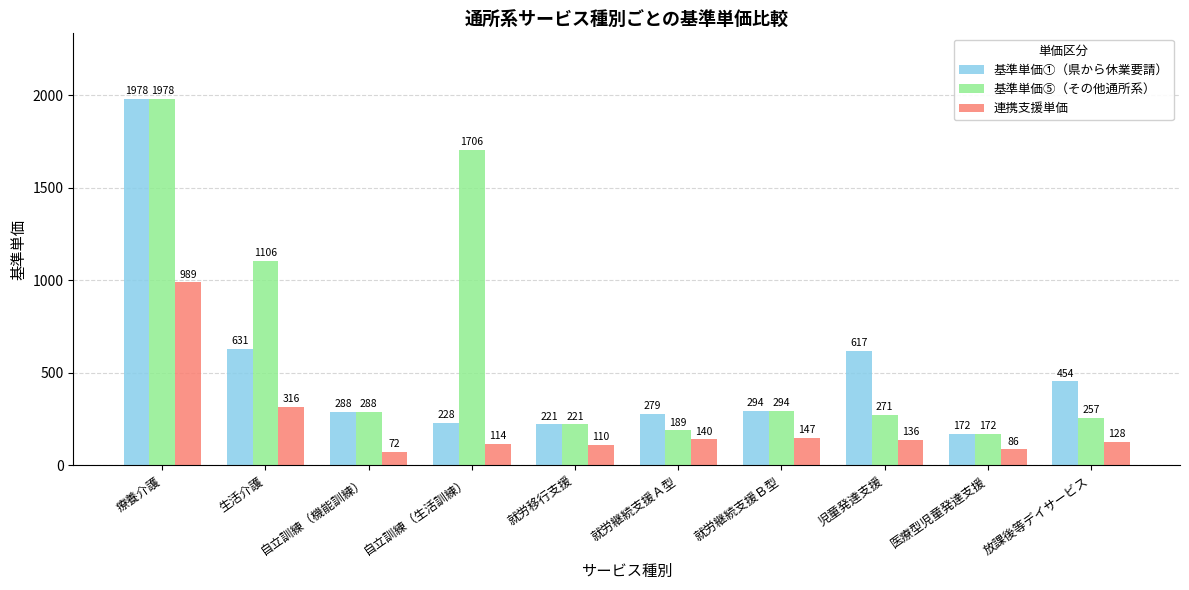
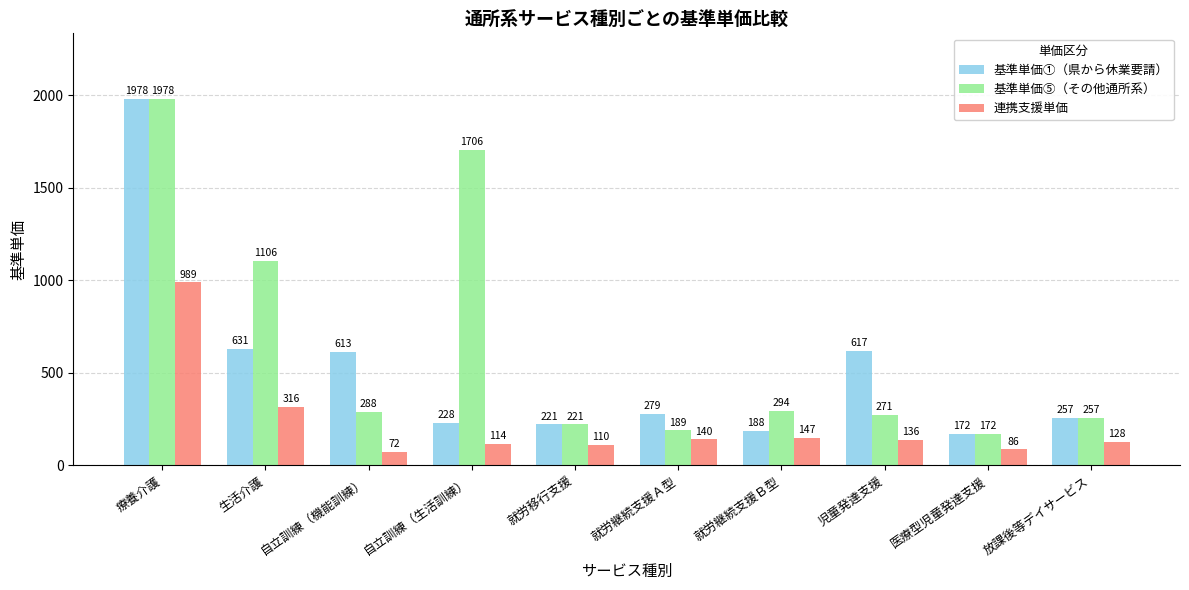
  {
    "基準単価①（県から休業要請）": {
      "療養介護": 1978,
      "生活介護": 631,
-     "自立訓練（機能訓練）": 288,
+     "自立訓練（機能訓練）": 613,
      "自立訓練（生活訓練）": 228,
      "就労移行支援": 221,
      "就労継続支援Ａ型": 279,
-     "就労継続支援Ｂ型": 294,
+     "就労継続支援Ｂ型": 188,
      "児童発達支援": 617,
      "医療型児童発達支援": 172,
-     "放課後等デイサービス": 454
+     "放課後等デイサービス": 257
    },
    "基準単価⑤（その他通所系）": {
      "療養介護": 1978,
      "生活介護": 1106,
      "自立訓練（機能訓練）": 288,
      "自立訓練（生活訓練）": 1706,
      "就労移行支援": 221,
      "就労継続支援Ａ型": 189,
      "就労継続支援Ｂ型": 294,
      "児童発達支援": 271,
      "医療型児童発達支援": 172,
      "放課後等デイサービス": 257
    },
    "連携支援単価": {
      "療養介護": 989,
      "生活介護": 316,
      "自立訓練（機能訓練）": 72,
      "自立訓練（生活訓練）": 114,
      "就労移行支援": 110,
      "就労継続支援Ａ型": 140,
      "就労継続支援Ｂ型": 147,
      "児童発達支援": 136,
      "医療型児童発達支援": 86,
      "放課後等デイサービス": 128
    }
  }
